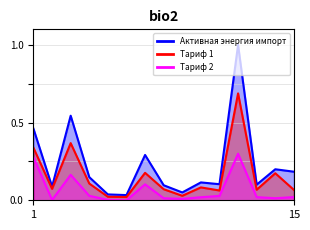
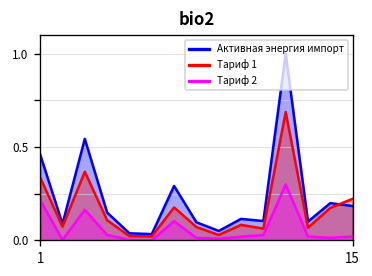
  {
    "Активная энергия импорт": {
      "1": 0.46,
      "15": 0.18
    },
    "Тариф 1": {
      "1": 0.34,
-     "15": 0.07
+     "15": 0.22
    },
    "Тариф 2": {
-     "1": 0.28,
+     "1": 0.22,
      "15": 0.02
    }
  }
